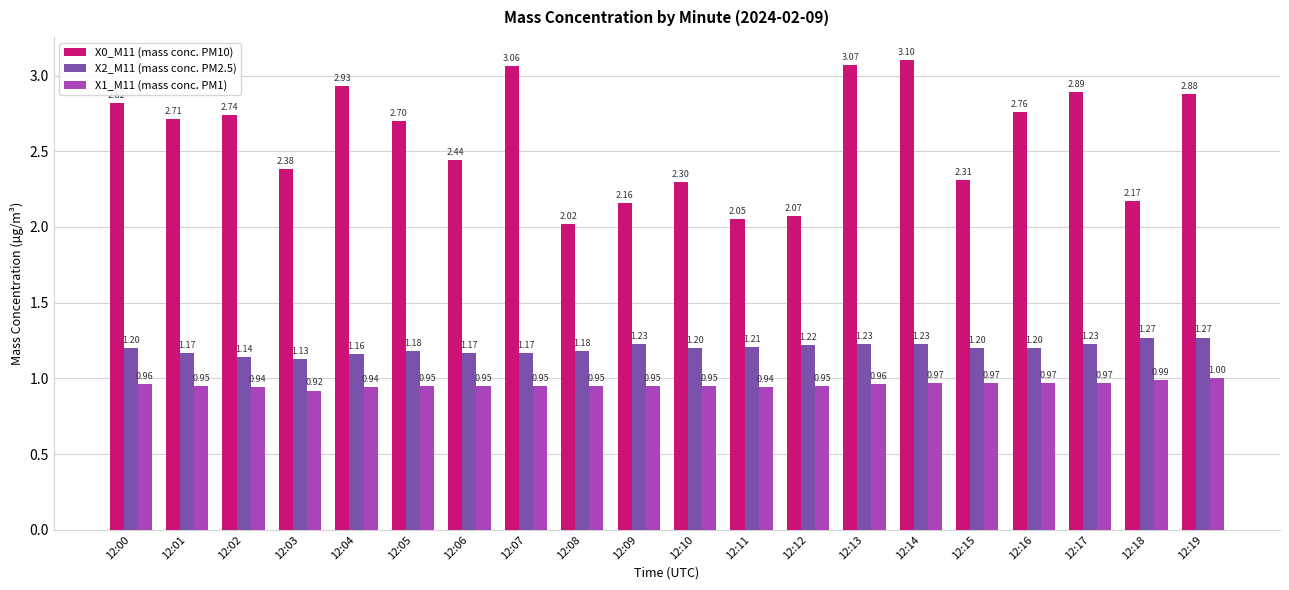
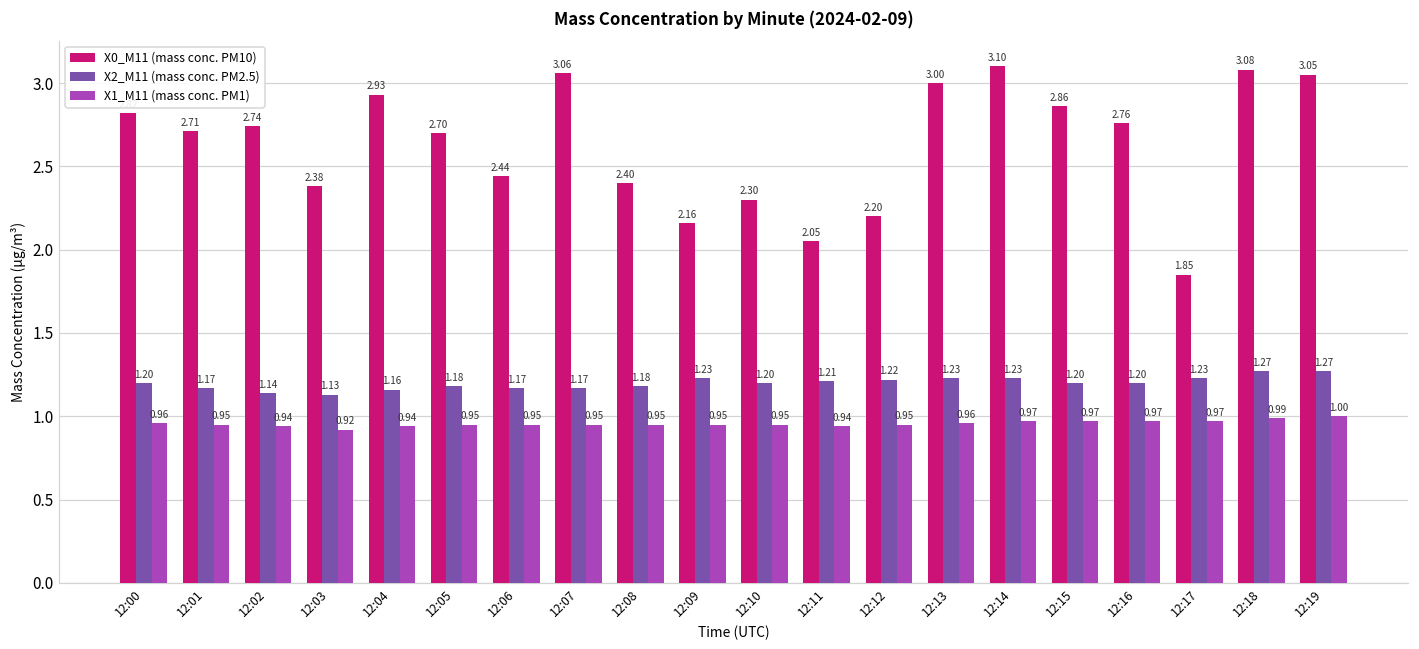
  {
    "X0_M11 (mass conc. PM10)": {
      "12:01": 2.71,
      "12:02": 2.74,
      "12:03": 2.38,
      "12:04": 2.93,
      "12:05": 2.70,
      "12:06": 2.44,
      "12:07": 3.06,
-     "12:08": 2.02,
+     "12:08": 2.40,
      "12:09": 2.16,
      "12:10": 2.30,
      "12:11": 2.05,
-     "12:12": 2.07,
-     "12:13": 3.07,
+     "12:12": 2.20,
+     "12:13": 3.00,
      "12:14": 3.10,
-     "12:15": 2.31,
+     "12:15": 2.86,
      "12:16": 2.76,
-     "12:17": 2.89,
-     "12:18": 2.17,
-     "12:19": 2.88
+     "12:17": 1.85,
+     "12:18": 3.08,
+     "12:19": 3.05
    }
  }
